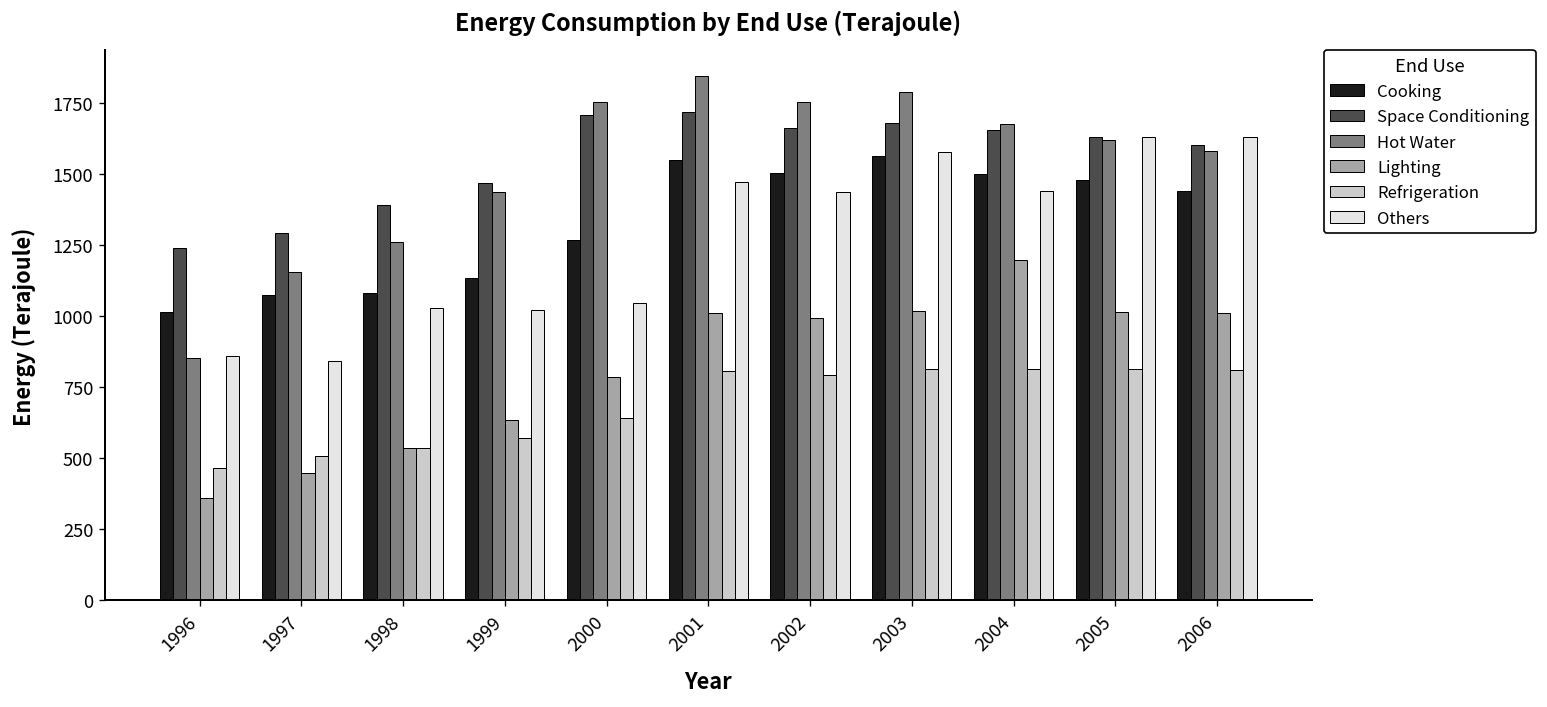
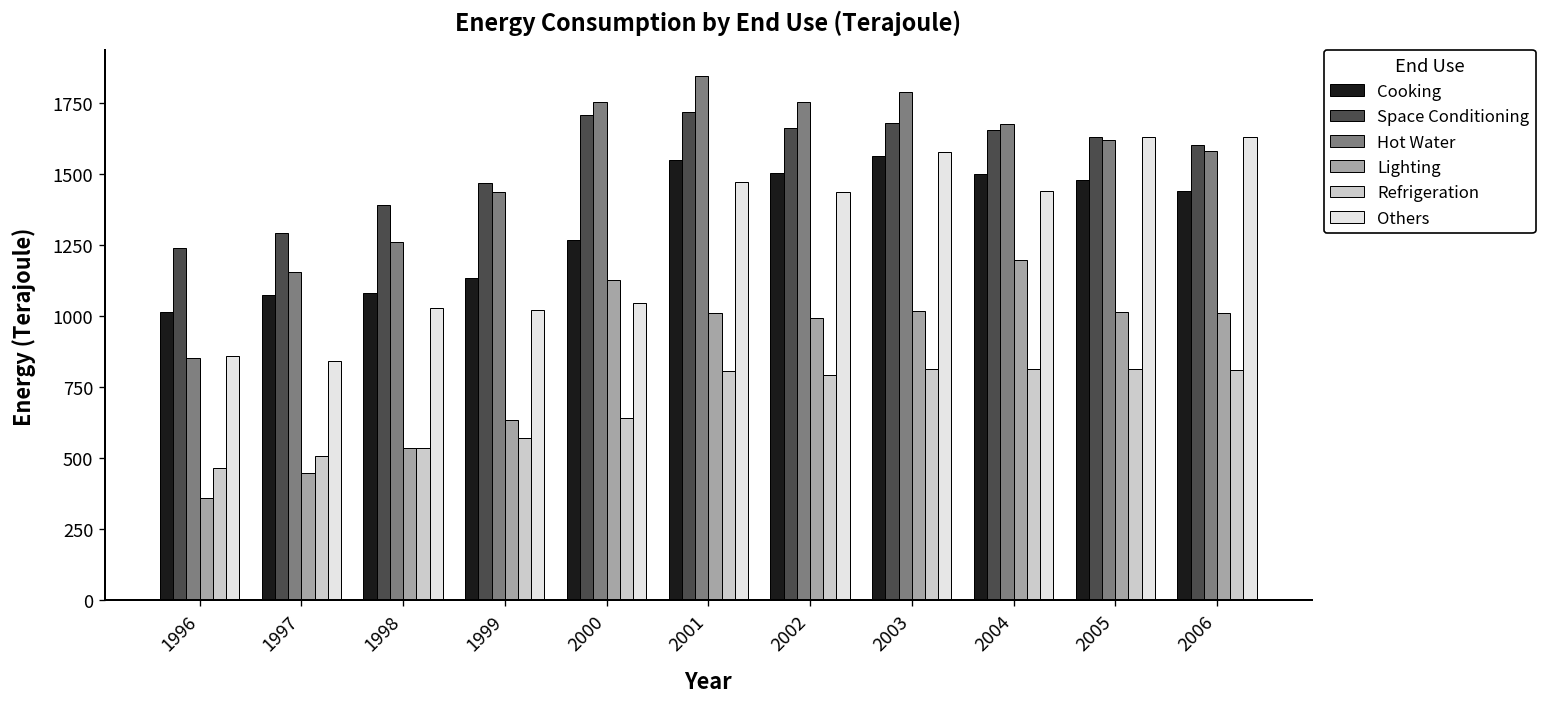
  {
    "Cooking": {
      "1996": 1020,
      "1997": 1080,
      "1998": 1080,
      "1999": 1130,
      "2000": 1270,
      "2001": 1550,
      "2002": 1500,
      "2003": 1560,
      "2004": 1500,
      "2005": 1480,
      "2006": 1440
    },
    "Space Conditioning": {
      "1996": 1240,
      "1997": 1290,
      "1998": 1390,
      "1999": 1470,
      "2000": 1710,
      "2001": 1720,
      "2002": 1660,
      "2003": 1680,
      "2004": 1660,
      "2005": 1630,
      "2006": 1600
    },
    "Hot Water": {
      "1996": 860,
      "1997": 1160,
      "1998": 1260,
      "1999": 1440,
      "2000": 1750,
      "2001": 1850,
      "2002": 1760,
      "2003": 1790,
      "2004": 1680,
      "2005": 1620,
      "2006": 1580
    },
    "Lighting": {
      "1996": 360,
      "1997": 450,
      "1998": 540,
      "1999": 630,
-     "2000": 790,
+     "2000": 1130,
      "2001": 1010,
      "2002": 990,
      "2003": 1020,
      "2004": 1200,
      "2005": 1020,
      "2006": 1010
    }
  }
